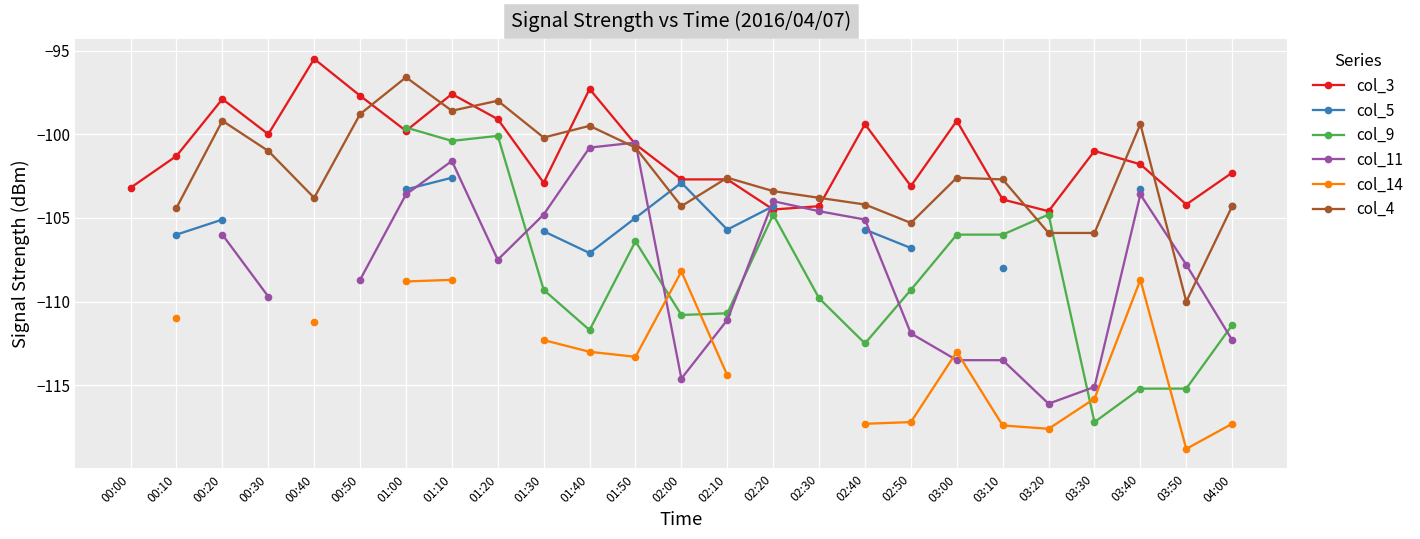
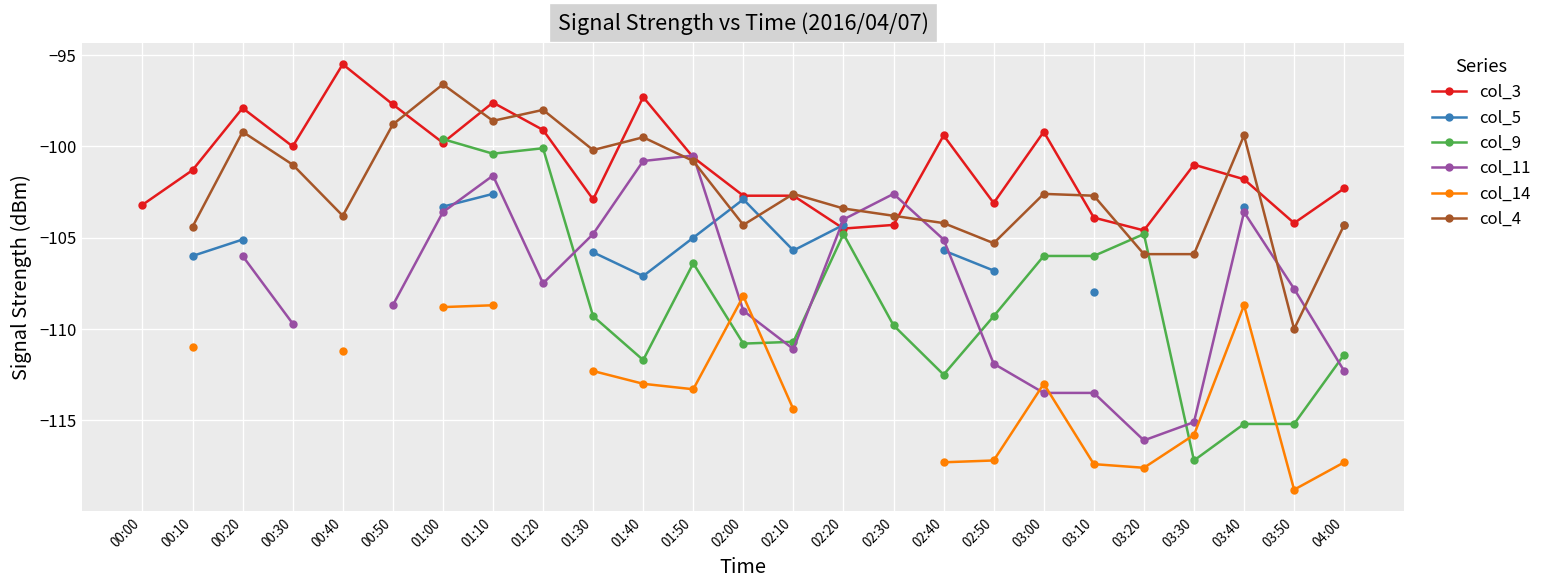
  {
    "col_3": {
      "00:00": -103.2,
      "00:10": -101.3,
      "00:20": -97.9,
      "00:30": -100.0,
      "00:40": -95.5,
      "00:50": -97.7,
      "01:00": -99.8,
      "01:10": -97.6,
      "01:20": -99.1,
      "01:30": -102.9,
      "01:40": -97.3,
      "02:00": -102.7,
      "02:20": -104.5,
      "02:30": -104.3,
      "02:40": -99.4,
      "02:50": -103.1,
      "03:00": -99.2,
      "03:10": -103.9,
      "03:20": -104.6,
      "03:30": -101.0,
      "03:40": -101.8,
      "03:50": -104.2,
      "04:00": -102.3
    },
    "col_5": {
      "00:10": -106.0,
      "00:20": -105.1,
      "01:00": -103.3,
      "01:10": -102.6,
      "01:30": -105.8,
      "01:40": -107.1,
      "01:50": -105.0,
      "02:00": -102.9,
      "02:10": -105.7,
      "02:20": -104.3,
      "02:40": -105.7,
      "02:50": -106.8,
      "03:10": -108.0,
      "03:40": -103.3
    },
    "col_9": {
      "01:00": -99.6,
      "01:10": -100.4,
      "01:20": -100.1,
      "01:30": -109.3,
      "01:40": -111.7,
      "01:50": -106.4,
      "02:00": -110.8,
      "02:10": -110.7,
      "02:20": -104.8,
      "02:30": -109.8,
      "02:40": -112.5,
      "02:50": -109.3,
      "03:00": -106.0,
      "03:10": -106.0,
      "03:20": -104.8,
      "03:30": -117.2,
      "03:40": -115.2,
      "03:50": -115.2,
      "04:00": -111.4
    },
    "col_11": {
      "00:20": -106.0,
      "00:30": -109.7,
      "00:50": -108.7,
      "01:00": -103.6,
      "01:10": -101.6,
      "01:20": -107.5,
      "01:30": -104.8,
      "01:40": -100.8,
-     "02:00": -114.6,
+     "02:00": -109.0,
      "02:10": -111.1,
      "02:20": -104.0,
-     "02:30": -104.6,
+     "02:30": -102.6,
      "02:40": -105.1,
      "02:50": -111.9,
      "03:00": -113.5,
      "03:10": -113.5,
      "03:20": -116.1,
      "03:30": -115.1,
      "03:40": -103.6,
      "03:50": -107.8,
      "04:00": -112.3
    },
    "col_14": {
      "00:10": -111.0,
      "00:40": -111.2,
      "01:00": -108.8,
      "01:10": -108.7,
      "01:30": -112.3,
      "01:40": -113.0,
      "01:50": -113.3,
      "02:00": -108.2,
      "02:10": -114.4,
      "02:40": -117.3,
      "02:50": -117.2,
      "03:00": -113.0,
      "03:10": -117.4,
      "03:20": -117.6,
      "03:30": -115.8,
      "03:40": -108.7,
      "03:50": -118.8,
      "04:00": -117.3
    },
    "col_4": {
      "00:10": -104.4,
      "00:20": -99.2,
      "00:30": -101.0,
      "00:40": -103.8,
      "00:50": -98.8,
      "01:00": -96.6,
      "01:10": -98.6,
      "01:20": -98.0,
      "01:30": -100.2,
      "01:40": -99.5,
      "01:50": -100.8,
      "02:00": -104.3,
      "02:20": -103.4,
      "02:30": -103.8,
      "02:40": -104.2,
      "02:50": -105.3,
      "03:00": -102.6,
      "03:10": -102.7,
      "03:20": -105.9,
      "03:30": -105.9,
      "03:40": -99.4,
      "03:50": -110.0
    }
  }
